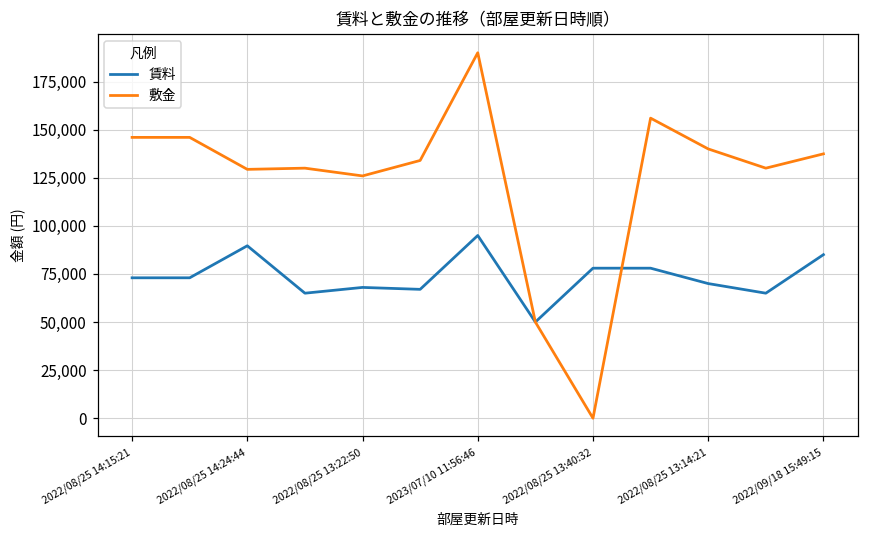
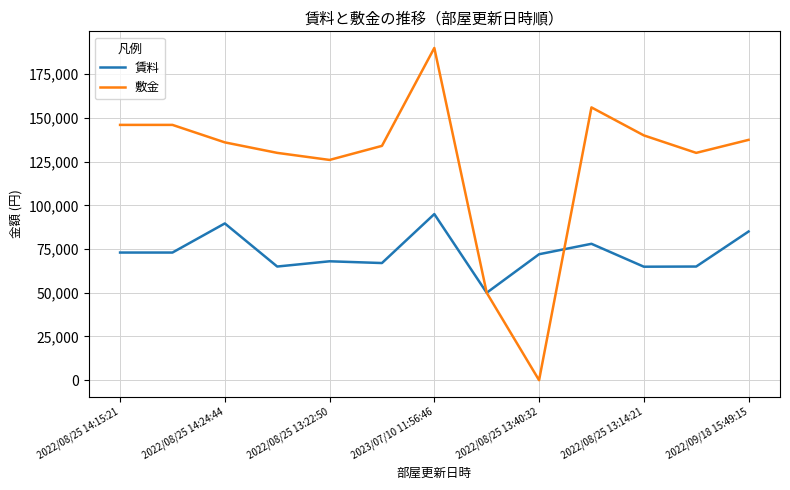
  {
    "賃料": {
      "2022/08/25 14:15:21": "73,000",
      "2022/08/25 14:24:44": "90,000",
      "2022/08/25 13:22:50": "68,000",
      "2023/07/10 11:56:46": "95,000",
-     "2022/08/25 13:40:32": "78,000",
-     "2022/08/25 13:14:21": "70,000",
+     "2022/08/25 13:40:32": "72,000",
+     "2022/08/25 13:14:21": "65,000",
      "2022/09/18 15:49:15": "85,000"
    },
    "敷金": {
      "2022/08/25 14:15:21": "146,000",
-     "2022/08/25 14:24:44": "129,000",
+     "2022/08/25 14:24:44": "136,000",
      "2022/08/25 13:22:50": "126,000",
      "2023/07/10 11:56:46": "190,000",
      "2022/08/25 13:40:32": "0",
      "2022/08/25 13:14:21": "140,000",
      "2022/09/18 15:49:15": "137,000"
    }
  }
